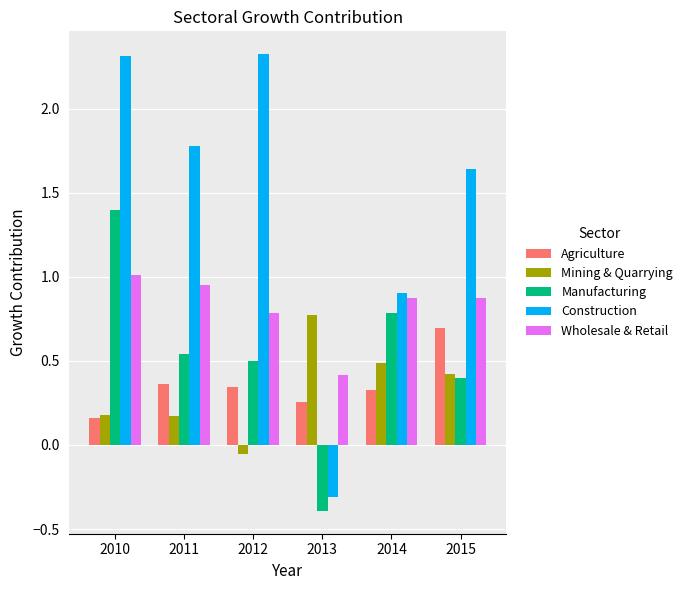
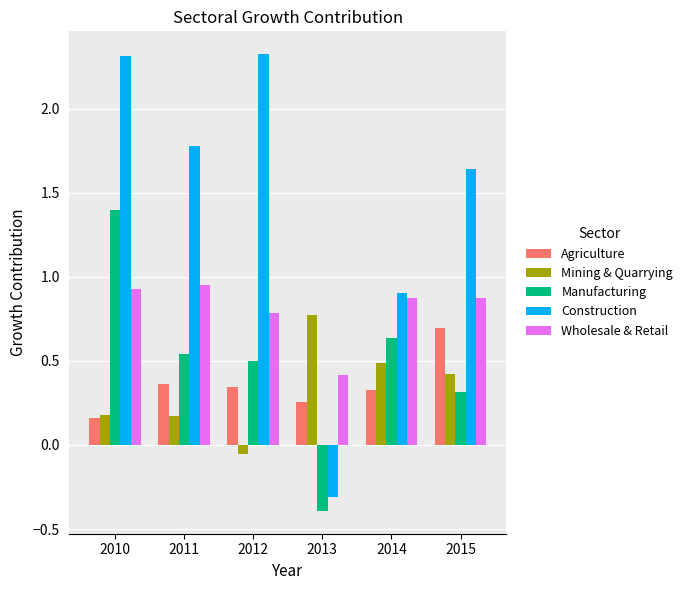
  {
    "Agriculture": {
      "2010": 0.16,
      "2011": 0.36,
      "2012": 0.35,
      "2013": 0.26,
      "2014": 0.33,
      "2015": 0.70
    },
    "Mining & Quarrying": {
      "2010": 0.18,
      "2011": 0.17,
      "2012": -0.05,
      "2013": 0.77,
      "2014": 0.49,
      "2015": 0.42
    },
    "Manufacturing": {
      "2010": 1.40,
      "2011": 0.54,
      "2012": 0.50,
      "2013": -0.39,
-     "2014": 0.78,
-     "2015": 0.40
+     "2014": 0.64,
+     "2015": 0.32
    },
    "Construction": {
      "2010": 2.31,
      "2011": 1.78,
      "2012": 2.32,
      "2013": -0.31,
      "2014": 0.90,
      "2015": 1.64
    },
    "Wholesale & Retail": {
-     "2010": 1.01,
+     "2010": 0.93,
      "2011": 0.95,
      "2012": 0.78,
      "2013": 0.41,
      "2014": 0.87,
      "2015": 0.87
    }
  }
